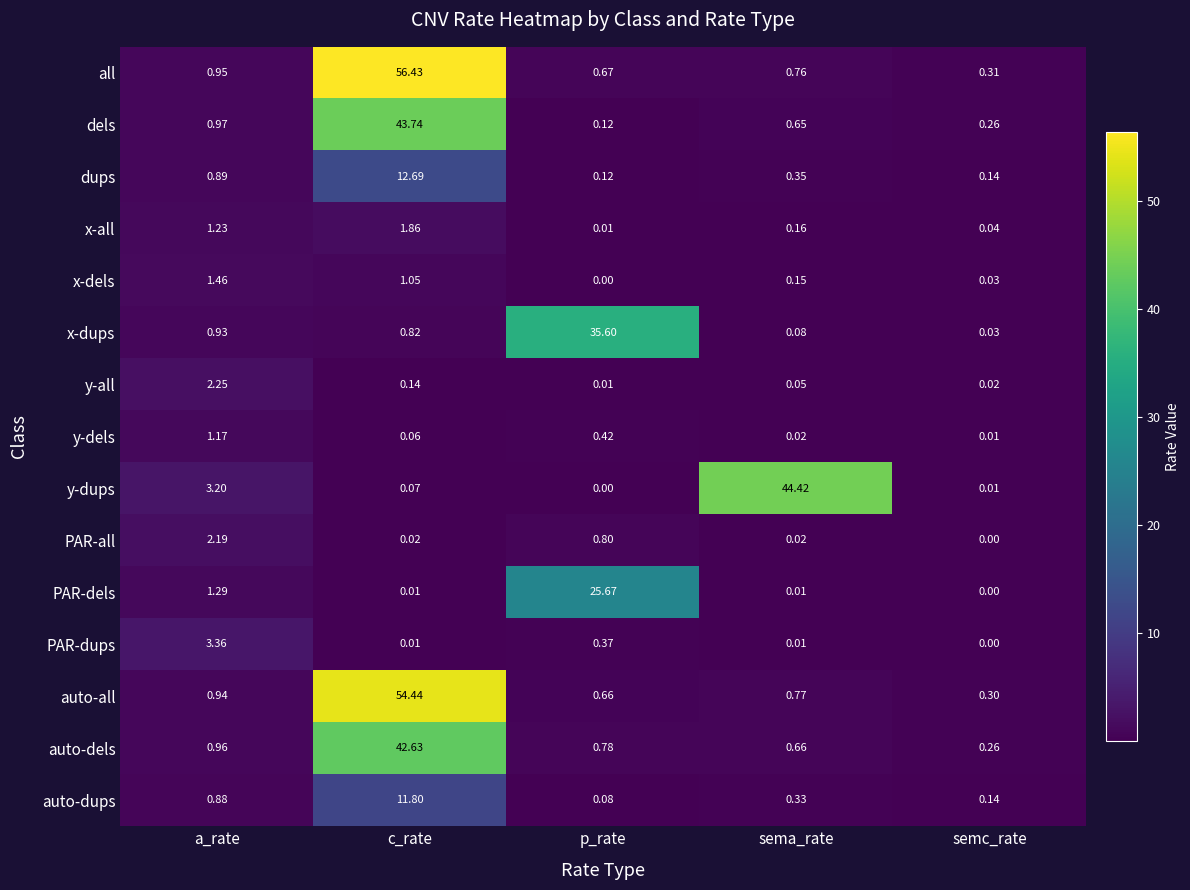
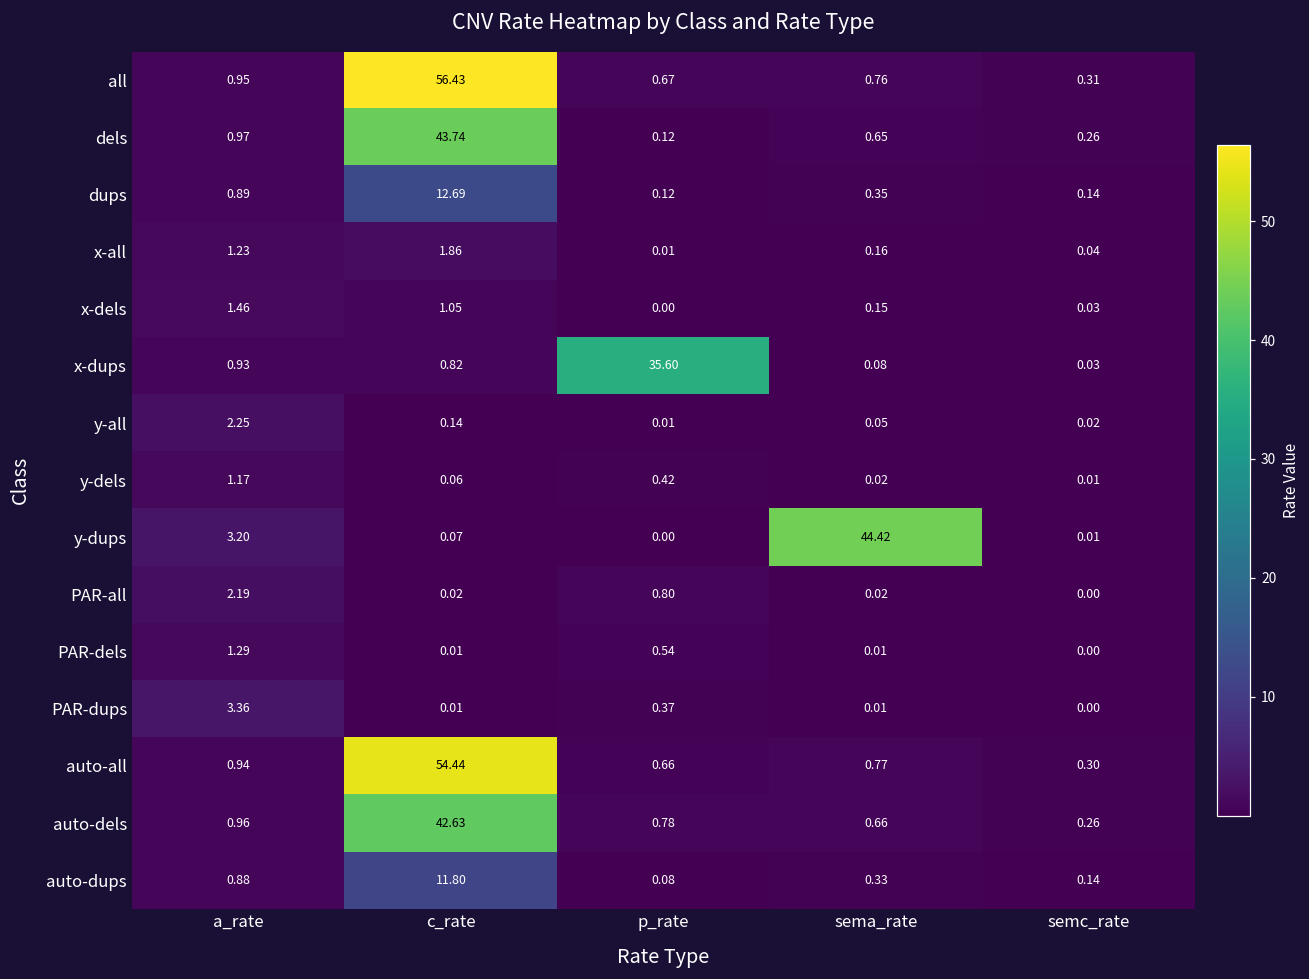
  {
    "all": {
      "a_rate": 0.95,
      "c_rate": 56.43,
      "p_rate": 0.67,
      "sema_rate": 0.76,
      "semc_rate": 0.31
    },
    "dels": {
      "a_rate": 0.97,
      "c_rate": 43.74,
      "p_rate": 0.12,
      "sema_rate": 0.65,
      "semc_rate": 0.26
    },
    "dups": {
      "a_rate": 0.89,
      "c_rate": 12.69,
      "p_rate": 0.12,
      "sema_rate": 0.35,
      "semc_rate": 0.14
    },
    "x-all": {
      "a_rate": 1.23,
      "c_rate": 1.86,
      "p_rate": 0.01,
      "sema_rate": 0.16,
      "semc_rate": 0.04
    },
    "x-dels": {
      "a_rate": 1.46,
      "c_rate": 1.05,
      "p_rate": 0.00,
      "sema_rate": 0.15,
      "semc_rate": 0.03
    },
    "x-dups": {
      "a_rate": 0.93,
      "c_rate": 0.82,
      "p_rate": 35.60,
      "sema_rate": 0.08,
      "semc_rate": 0.03
    },
    "y-all": {
      "a_rate": 2.25,
      "c_rate": 0.14,
      "p_rate": 0.01,
      "sema_rate": 0.05,
      "semc_rate": 0.02
    },
    "y-dels": {
      "a_rate": 1.17,
      "c_rate": 0.06,
      "p_rate": 0.42,
      "sema_rate": 0.02,
      "semc_rate": 0.01
    },
    "y-dups": {
      "a_rate": 3.20,
      "c_rate": 0.07,
      "p_rate": 0.00,
      "sema_rate": 44.42,
      "semc_rate": 0.01
    },
    "PAR-all": {
      "a_rate": 2.19,
      "c_rate": 0.02,
      "p_rate": 0.80,
      "sema_rate": 0.02,
      "semc_rate": 0.00
    },
    "PAR-dels": {
      "a_rate": 1.29,
      "c_rate": 0.01,
-     "p_rate": 25.67,
+     "p_rate": 0.54,
      "sema_rate": 0.01,
      "semc_rate": 0.00
    },
    "PAR-dups": {
      "a_rate": 3.36,
      "c_rate": 0.01,
      "p_rate": 0.37,
      "sema_rate": 0.01,
      "semc_rate": 0.00
    },
    "auto-all": {
      "a_rate": 0.94,
      "c_rate": 54.44,
      "p_rate": 0.66,
      "sema_rate": 0.77,
      "semc_rate": 0.30
    },
    "auto-dels": {
      "a_rate": 0.96,
      "c_rate": 42.63,
      "p_rate": 0.78,
      "sema_rate": 0.66,
      "semc_rate": 0.26
    },
    "auto-dups": {
      "a_rate": 0.88,
      "c_rate": 11.80,
      "p_rate": 0.08,
      "sema_rate": 0.33,
      "semc_rate": 0.14
    }
  }
